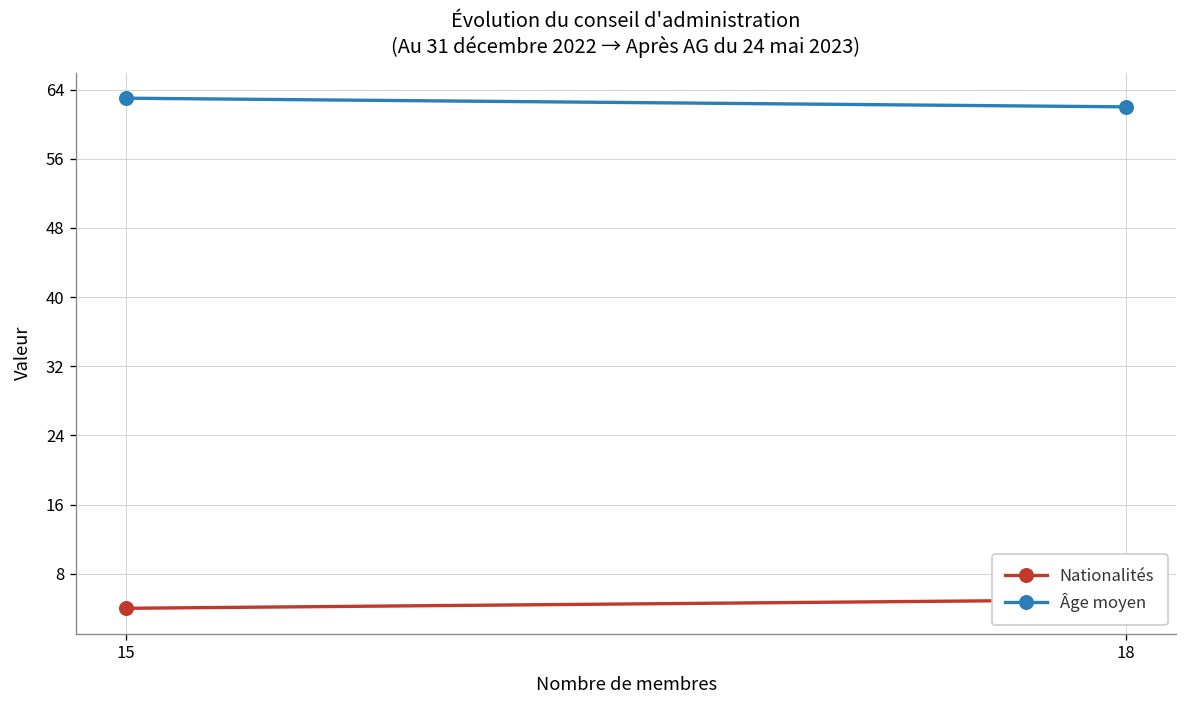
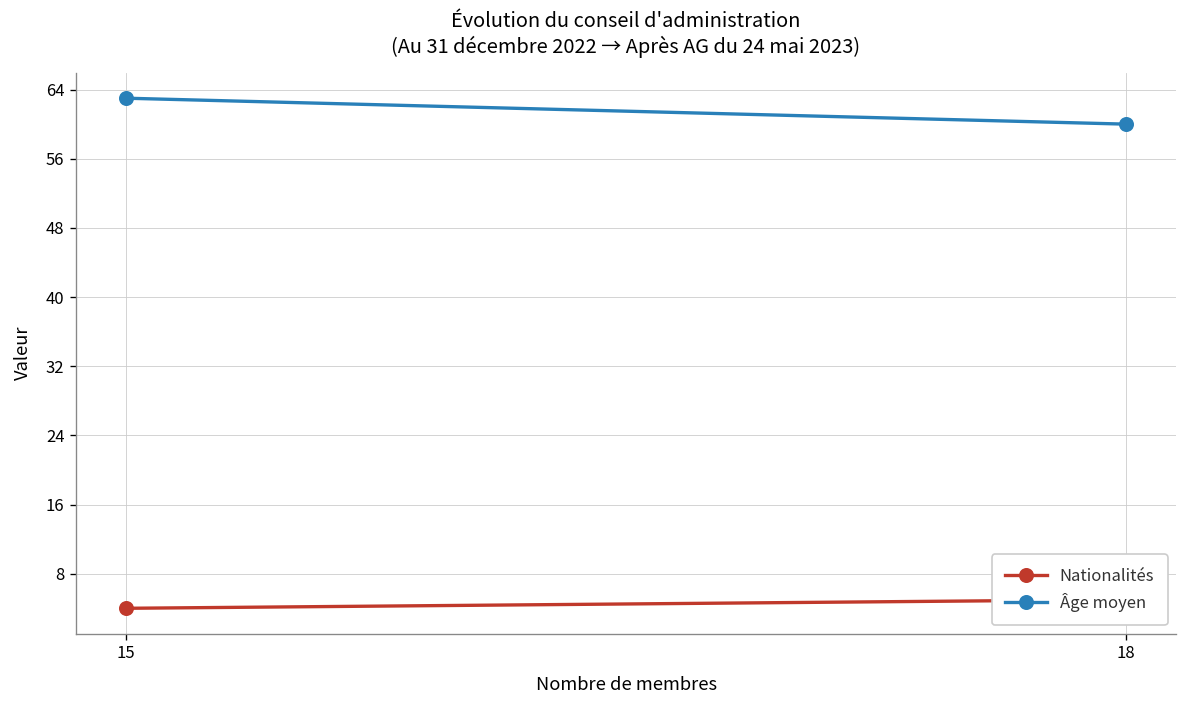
  {
    "Nationalités": {
      "15": 4
    },
    "Âge moyen": {
      "15": 63,
-     "18": 62
+     "18": 60
    }
  }
